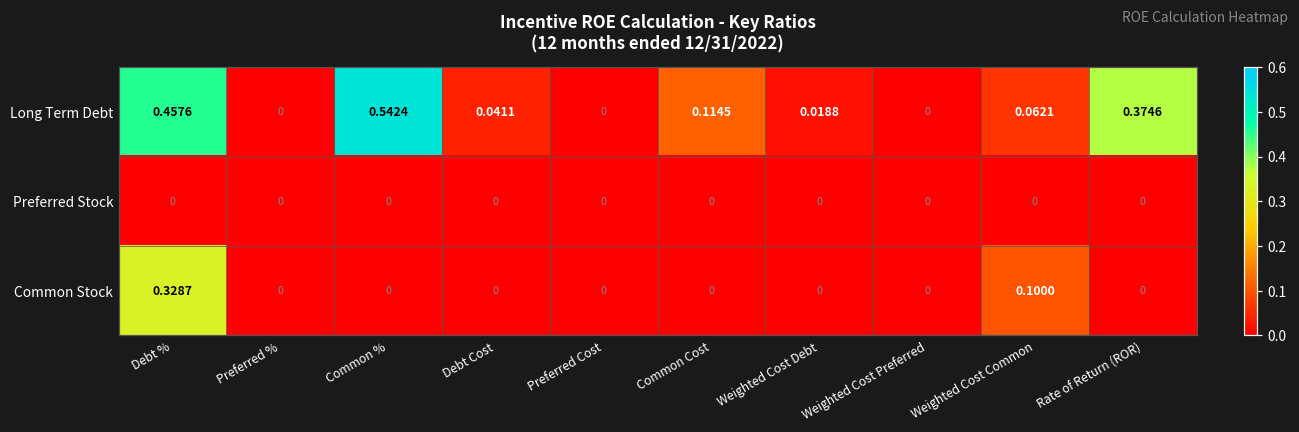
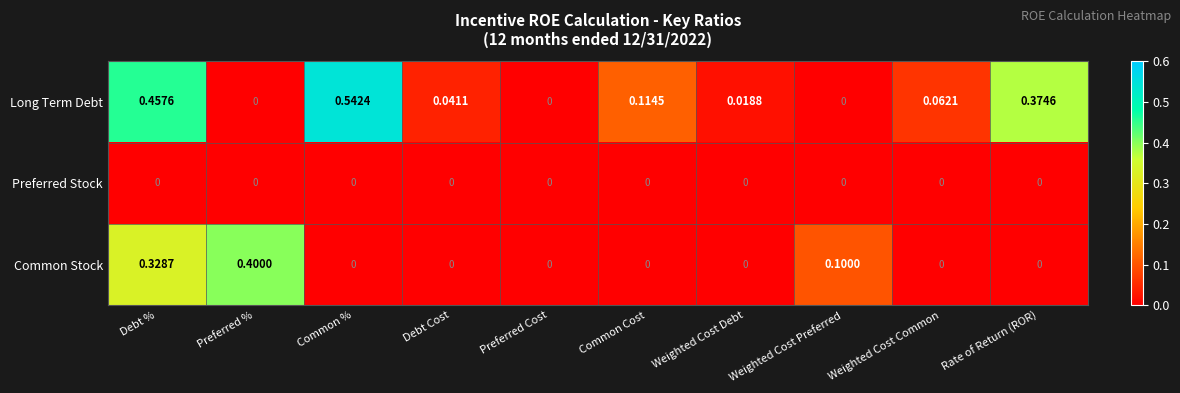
  {
    "Long Term Debt": {
      "Debt %": 0.4576,
      "Preferred %": 0,
      "Common %": 0.5424,
      "Debt Cost": 0.0411,
      "Preferred Cost": 0,
      "Common Cost": 0.1145,
      "Weighted Cost Debt": 0.0188,
      "Weighted Cost Preferred": 0,
      "Weighted Cost Common": 0.0621,
      "Rate of Return (ROR)": 0.3746
    },
    "Preferred Stock": {
      "Debt %": 0,
      "Preferred %": 0,
      "Common %": 0,
      "Debt Cost": 0,
      "Preferred Cost": 0,
      "Common Cost": 0,
      "Weighted Cost Debt": 0,
      "Weighted Cost Preferred": 0,
      "Weighted Cost Common": 0,
      "Rate of Return (ROR)": 0
    },
    "Common Stock": {
      "Debt %": 0.3287,
-     "Preferred %": 0,
+     "Preferred %": 0.4000,
      "Common %": 0,
      "Debt Cost": 0,
      "Preferred Cost": 0,
      "Common Cost": 0,
      "Weighted Cost Debt": 0,
-     "Weighted Cost Preferred": 0,
-     "Weighted Cost Common": 0.1000,
+     "Weighted Cost Preferred": 0.1000,
+     "Weighted Cost Common": 0,
      "Rate of Return (ROR)": 0
    }
  }
